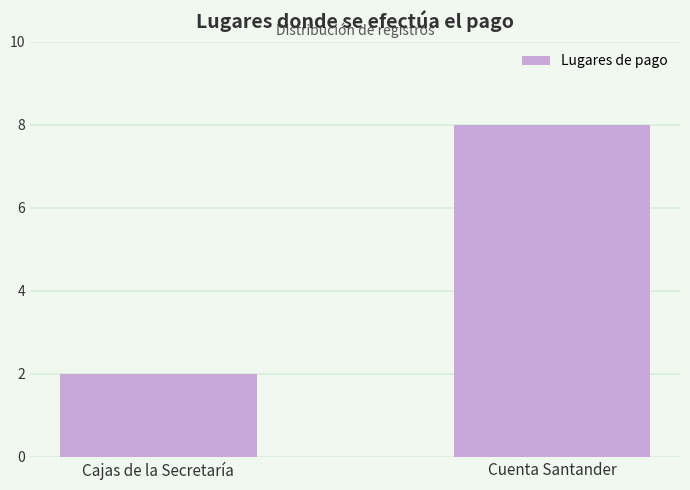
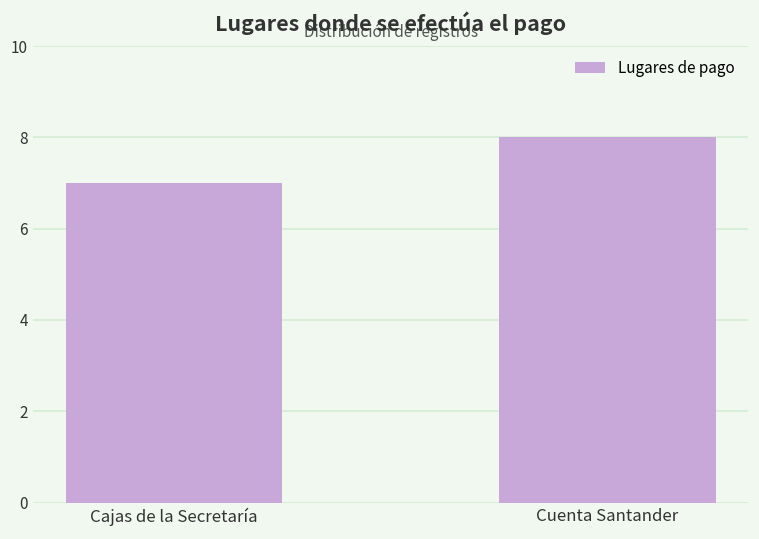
  {
-   "Cajas de la Secretaría": 2,
+   "Cajas de la Secretaría": 7,
    "Cuenta Santander": 8
  }
